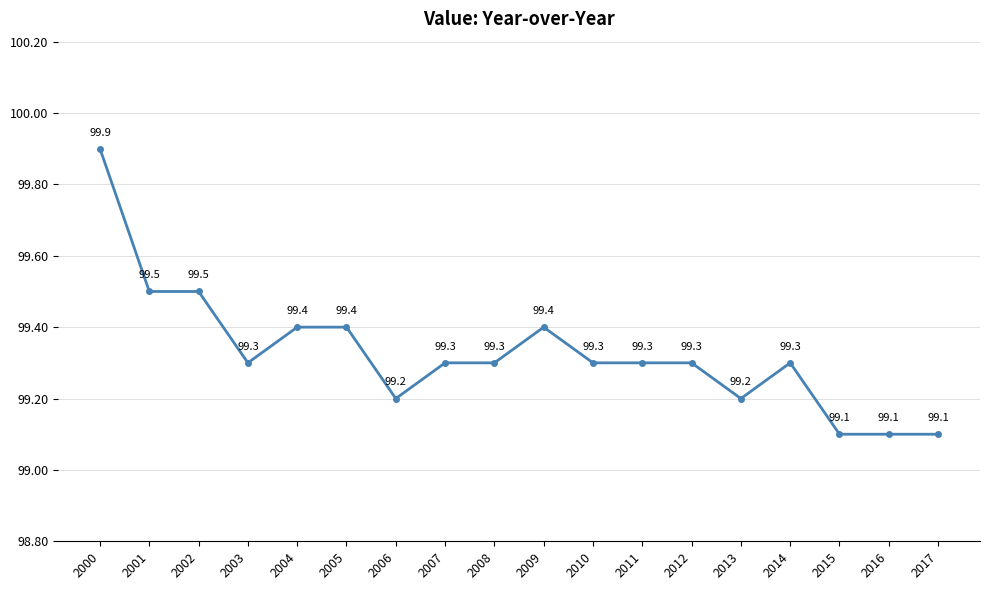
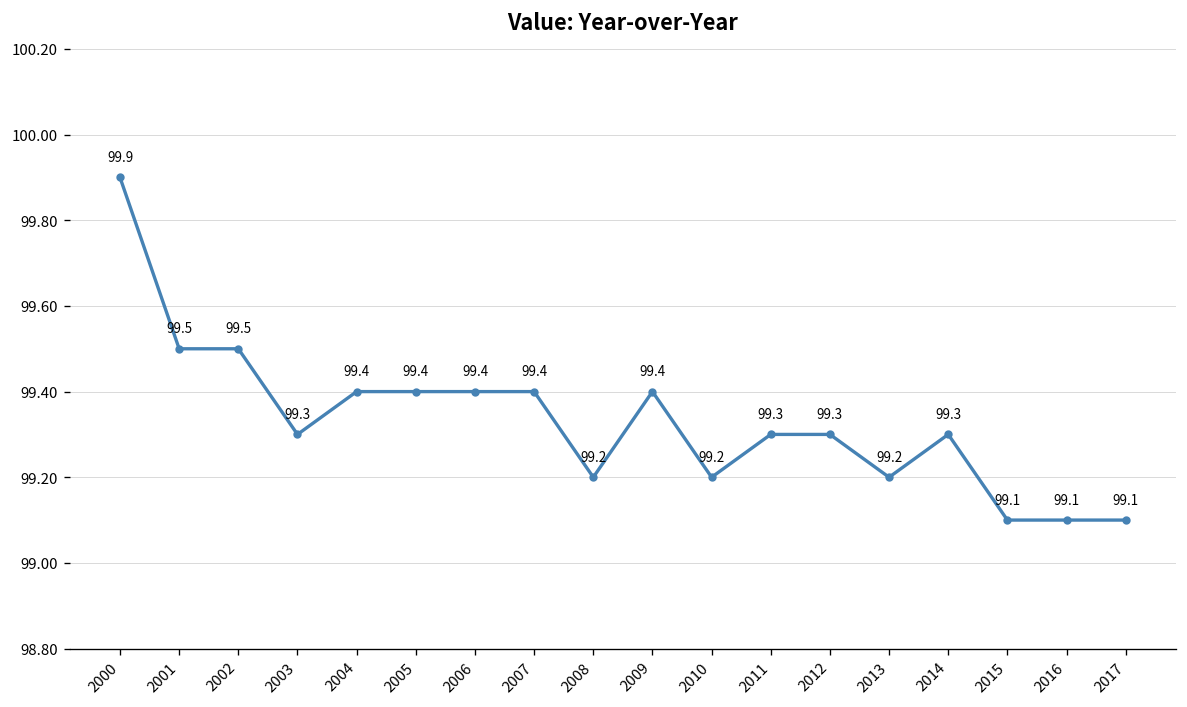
  {
    "2000": 99.9,
    "2001": 99.5,
    "2002": 99.5,
    "2003": 99.3,
    "2004": 99.4,
    "2005": 99.4,
-   "2006": 99.2,
-   "2007": 99.3,
-   "2008": 99.3,
+   "2006": 99.4,
+   "2007": 99.4,
+   "2008": 99.2,
    "2009": 99.4,
-   "2010": 99.3,
+   "2010": 99.2,
    "2011": 99.3,
    "2012": 99.3,
    "2013": 99.2,
    "2014": 99.3,
    "2015": 99.1,
    "2016": 99.1,
    "2017": 99.1
  }
